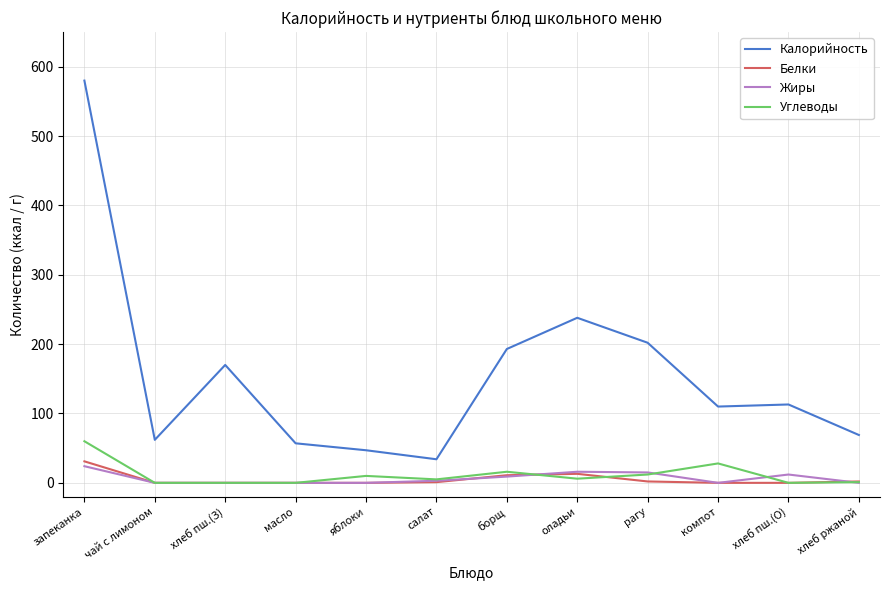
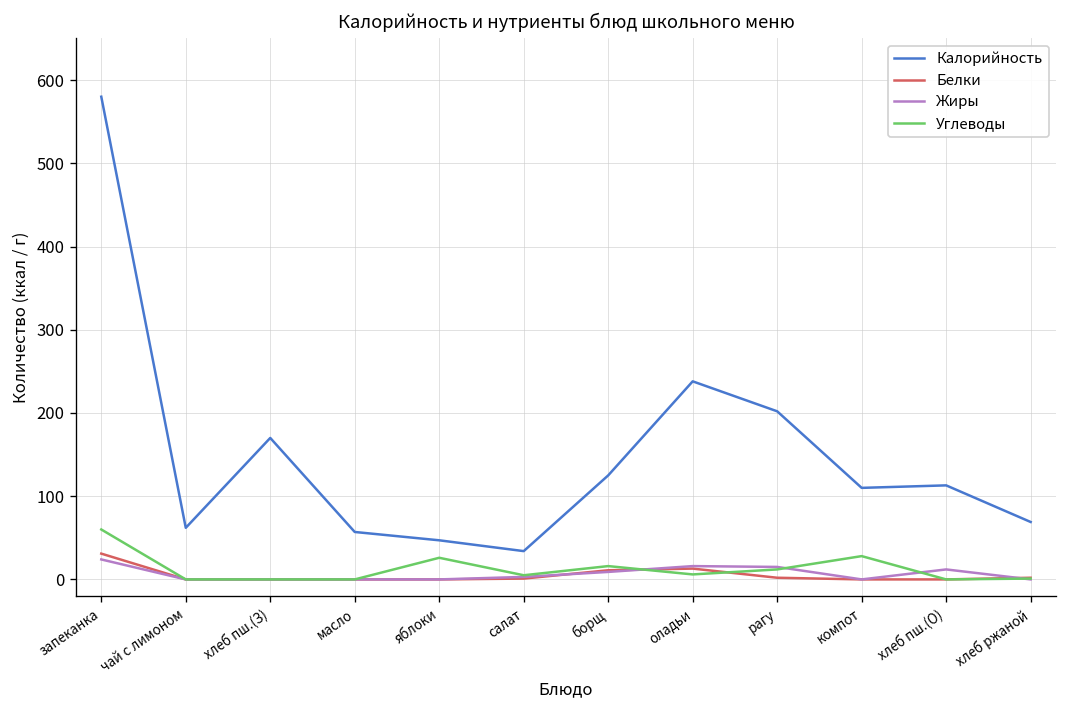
  {
    "Калорийность": {
      "запеканка": 580,
      "чай с лимоном": 60,
      "хлеб пш.(З)": 170,
      "масло": 60,
      "яблоки": 50,
      "салат": 30,
-     "борщ": 190,
+     "борщ": 130,
      "оладьи": 240,
      "рагу": 200,
      "компот": 110,
      "хлеб пш.(О)": 110,
      "хлеб ржаной": 70
    },
    "Белки": {
      "запеканка": 30,
      "рагу": 0
    },
    "Жиры": {
      "запеканка": 20,
      "хлеб пш.(О)": 10
    },
    "Углеводы": {
      "запеканка": 60,
-     "яблоки": 10,
+     "яблоки": 30,
      "борщ": 20,
      "оладьи": 10,
      "компот": 30
    }
  }
